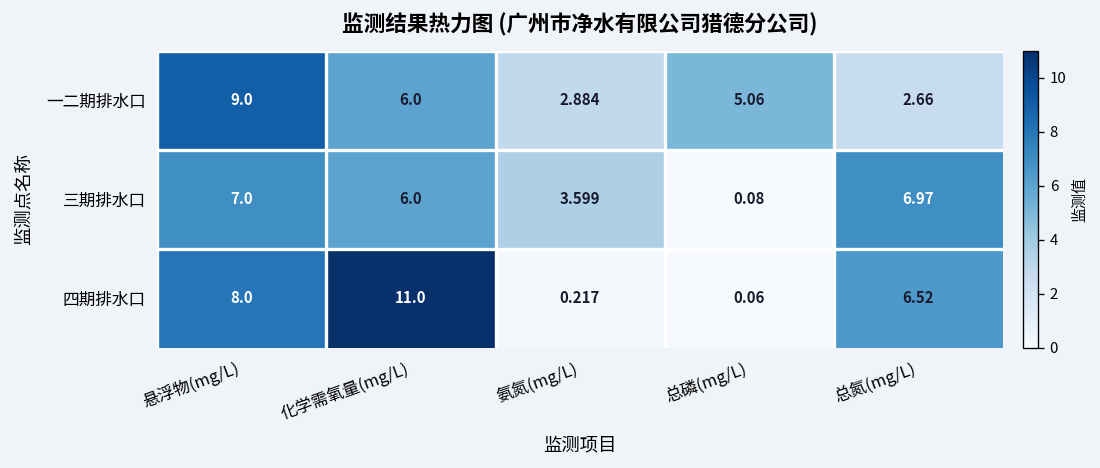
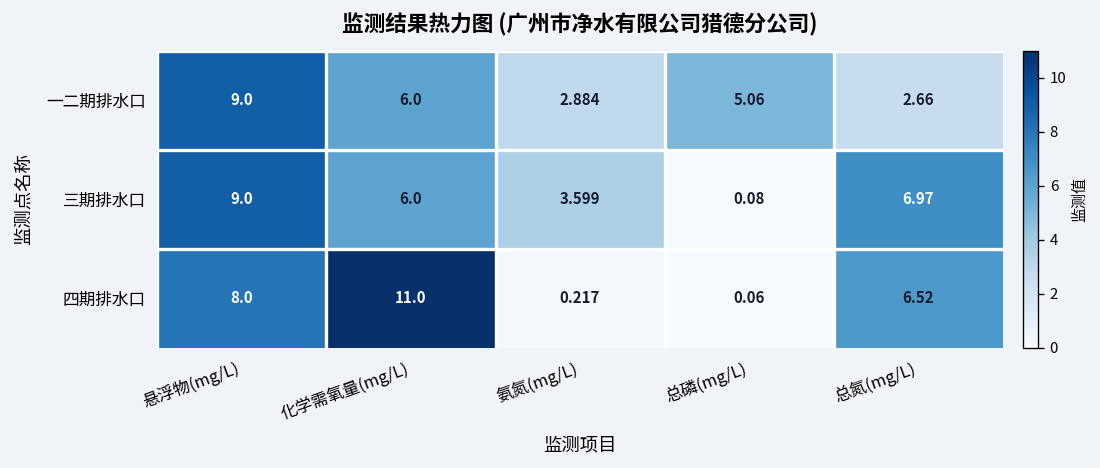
  {
    "一二期排水口": {
      "悬浮物(mg/L)": 9.0,
      "化学需氧量(mg/L)": 6.0,
      "氨氮(mg/L)": 2.884,
      "总磷(mg/L)": 5.06,
      "总氮(mg/L)": 2.66
    },
    "三期排水口": {
-     "悬浮物(mg/L)": 7.0,
+     "悬浮物(mg/L)": 9.0,
      "化学需氧量(mg/L)": 6.0,
      "氨氮(mg/L)": 3.599,
      "总磷(mg/L)": 0.08,
      "总氮(mg/L)": 6.97
    },
    "四期排水口": {
      "悬浮物(mg/L)": 8.0,
      "化学需氧量(mg/L)": 11.0,
      "氨氮(mg/L)": 0.217,
      "总磷(mg/L)": 0.06,
      "总氮(mg/L)": 6.52
    }
  }
